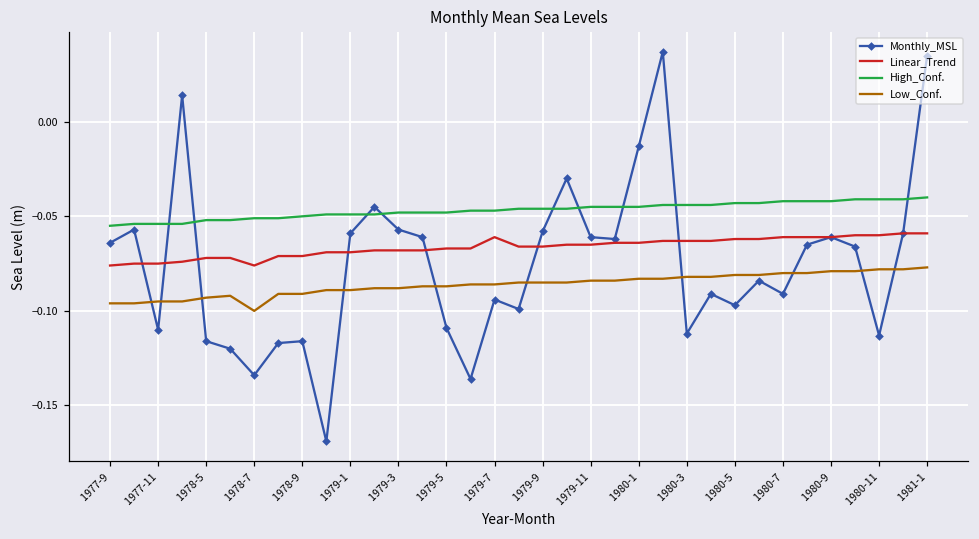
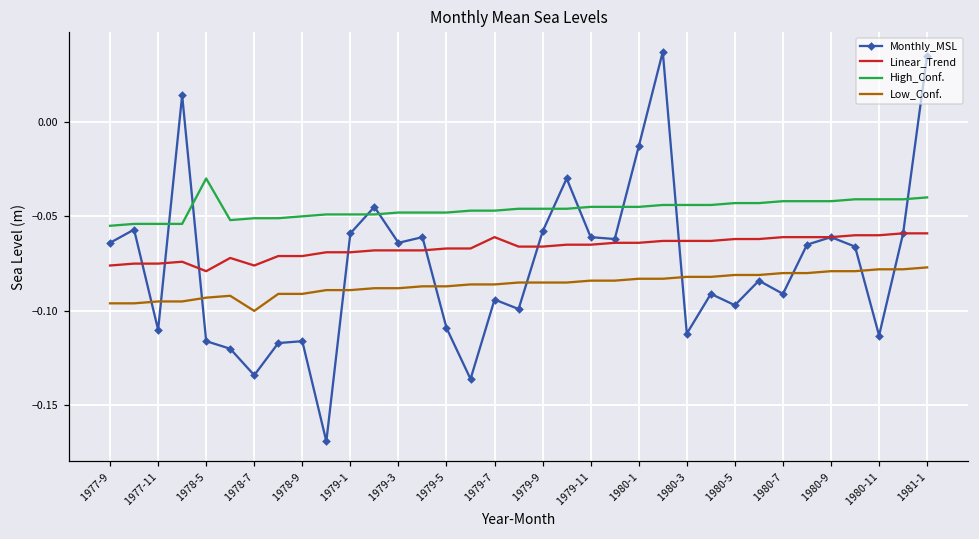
  {
    "Monthly_MSL": {
      "1977-9": -0.064,
      "1977-11": -0.110,
      "1978-5": -0.116,
      "1978-7": -0.134,
      "1978-9": -0.116,
      "1979-1": -0.059,
-     "1979-3": -0.057,
+     "1979-3": -0.064,
      "1979-5": -0.109,
      "1979-7": -0.094,
      "1979-9": -0.058,
      "1979-11": -0.061,
      "1980-1": -0.013,
      "1980-3": -0.112,
      "1980-5": -0.097,
      "1980-7": -0.091,
      "1980-11": -0.113
    },
    "Linear_Trend": {
      "1977-9": -0.076,
      "1977-11": -0.075,
-     "1978-5": -0.072,
+     "1978-5": -0.079,
      "1978-7": -0.076,
      "1978-9": -0.071,
      "1979-1": -0.069,
      "1979-3": -0.068,
      "1979-5": -0.067,
      "1979-7": -0.061,
      "1979-9": -0.066,
      "1979-11": -0.065,
      "1980-1": -0.064,
      "1980-3": -0.063,
      "1980-5": -0.062,
      "1980-7": -0.061,
      "1980-11": -0.060,
      "1981-1": -0.059
    },
    "High_Conf.": {
      "1977-9": -0.055,
      "1977-11": -0.054,
-     "1978-5": -0.052,
+     "1978-5": -0.030,
      "1978-7": -0.051,
      "1978-9": -0.050,
      "1979-1": -0.049,
      "1979-3": -0.048,
      "1979-5": -0.048,
      "1979-7": -0.047,
      "1979-9": -0.046,
      "1979-11": -0.045,
      "1980-1": -0.045,
      "1980-3": -0.044,
      "1980-5": -0.043,
      "1980-7": -0.042,
      "1980-9": -0.042,
      "1980-11": -0.041,
      "1981-1": -0.040
    },
    "Low_Conf.": {
      "1977-9": -0.096,
      "1977-11": -0.095,
      "1978-5": -0.093,
      "1978-7": -0.100,
      "1978-9": -0.091,
      "1979-1": -0.089,
      "1979-3": -0.088,
      "1979-5": -0.087,
      "1979-7": -0.086,
      "1979-9": -0.085,
      "1979-11": -0.084,
      "1980-1": -0.083,
      "1980-3": -0.082,
      "1980-5": -0.081,
      "1980-7": -0.080,
      "1980-9": -0.079,
      "1980-11": -0.078,
      "1981-1": -0.077
    }
  }
